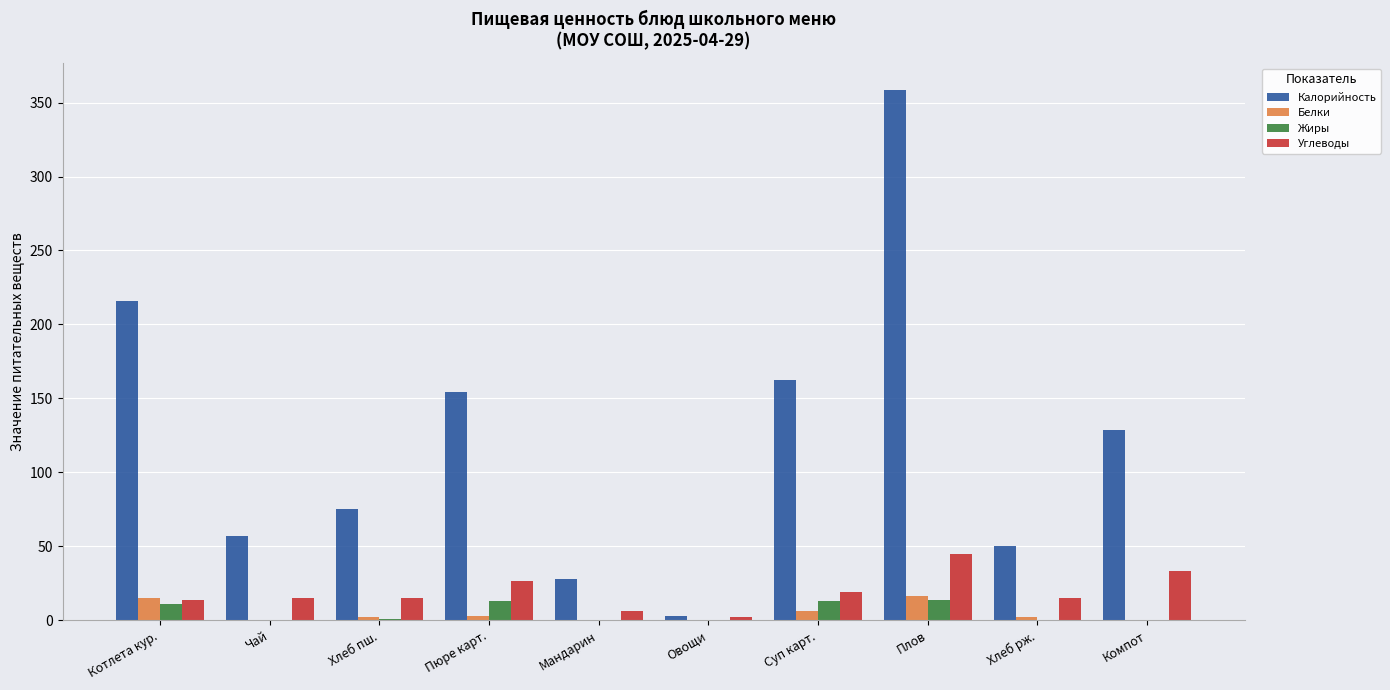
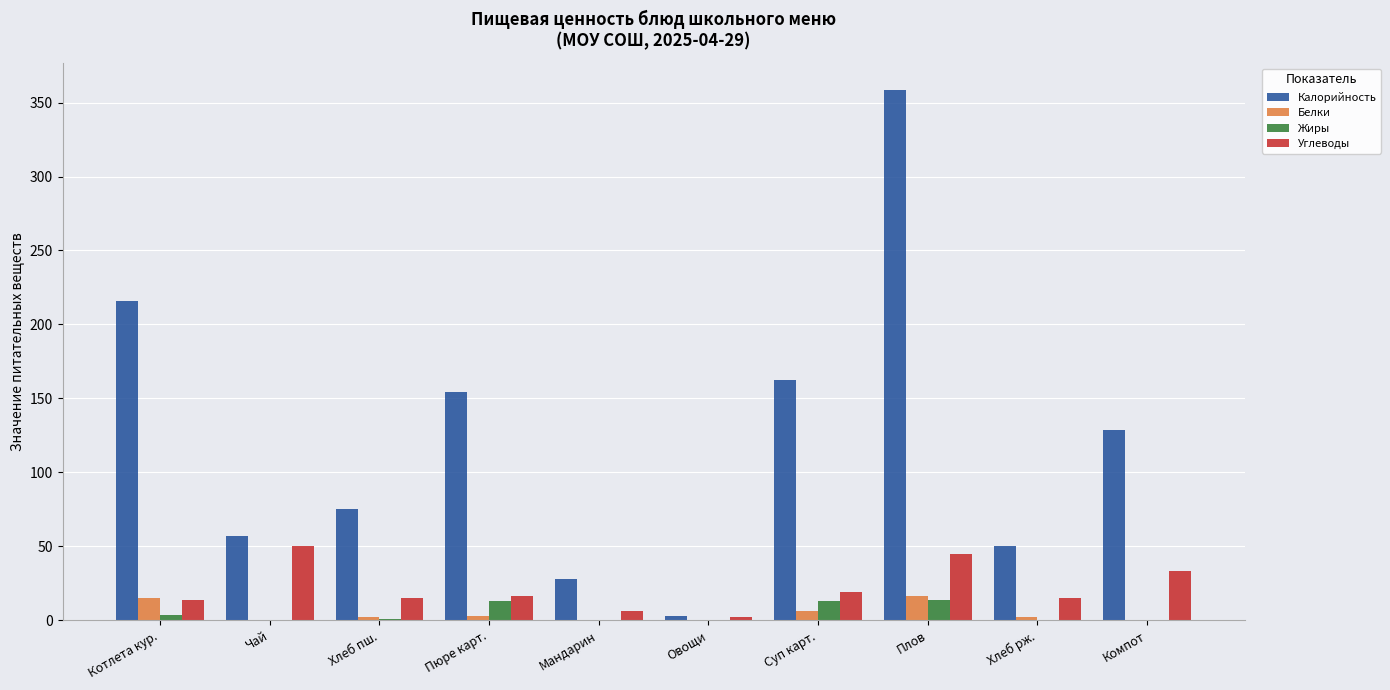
  {
    "Калорийность": {
      "Котлета кур.": 216,
      "Чай": 57,
      "Хлеб пш.": 75,
      "Пюре карт.": 154,
      "Мандарин": 28,
      "Овощи": 3,
      "Суп карт.": 163,
      "Плов": 359,
      "Хлеб рж.": 50,
      "Компот": 129
    },
    "Белки": {
      "Котлета кур.": 15,
      "Хлеб пш.": 2,
      "Пюре карт.": 3,
      "Суп карт.": 7,
      "Плов": 16,
      "Хлеб рж.": 2
    },
    "Жиры": {
-     "Котлета кур.": 11,
+     "Котлета кур.": 3,
      "Чай": 0,
      "Пюре карт.": 13,
      "Мандарин": 0,
      "Овощи": 0,
      "Суп карт.": 13,
      "Плов": 14,
      "Компот": 0
    },
    "Углеводы": {
      "Котлета кур.": 14,
-     "Чай": 15,
+     "Чай": 50,
      "Хлеб пш.": 15,
-     "Пюре карт.": 26,
+     "Пюре карт.": 17,
      "Мандарин": 6,
      "Овощи": 2,
      "Суп карт.": 19,
      "Плов": 45,
      "Хлеб рж.": 15,
      "Компот": 34
    }
  }
